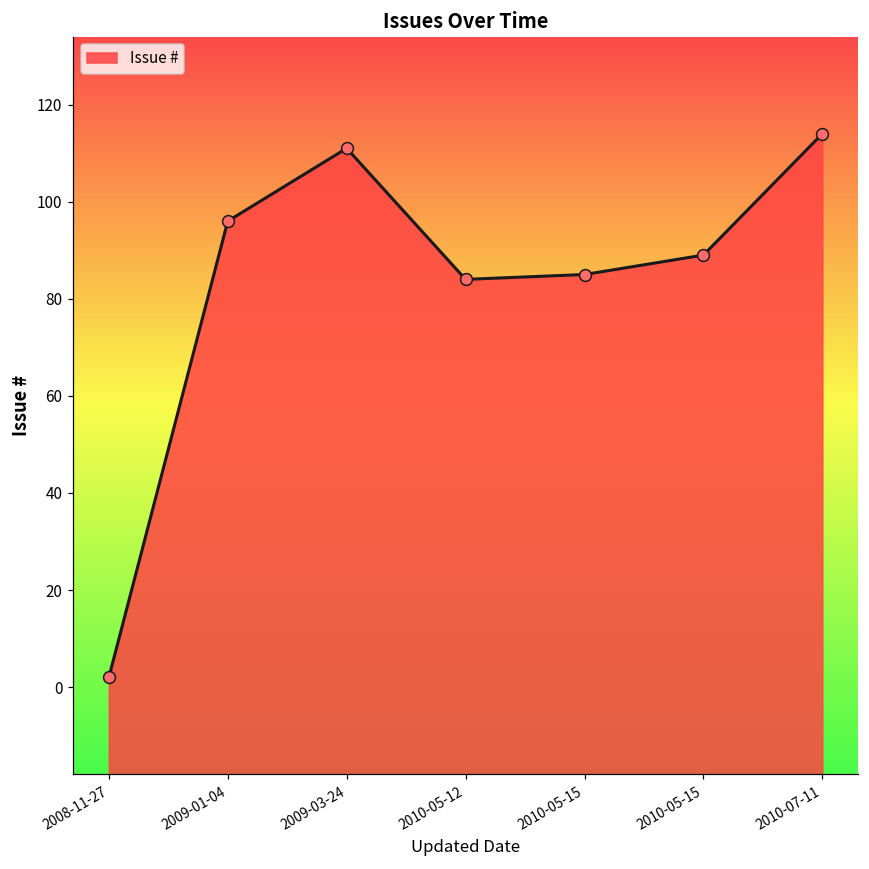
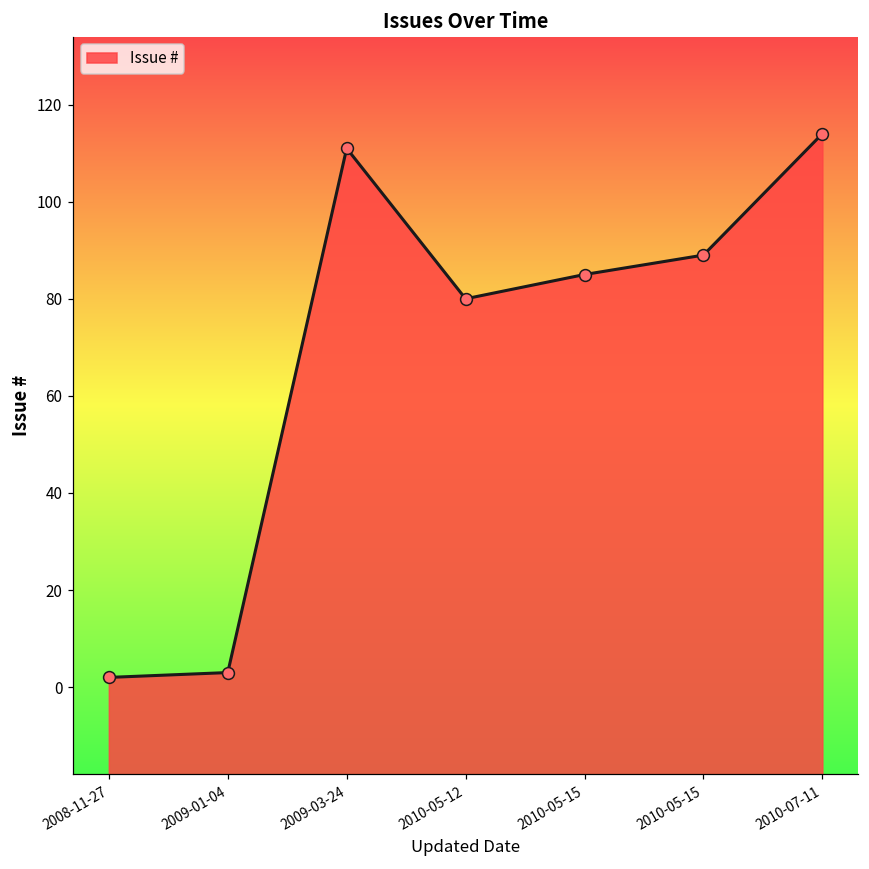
  {
    "2008-11-27": 2,
-   "2009-01-04": 96,
+   "2009-01-04": 3,
    "2009-03-24": 111,
-   "2010-05-12": 84,
+   "2010-05-12": 80,
    "2010-07-11": 114
  }
